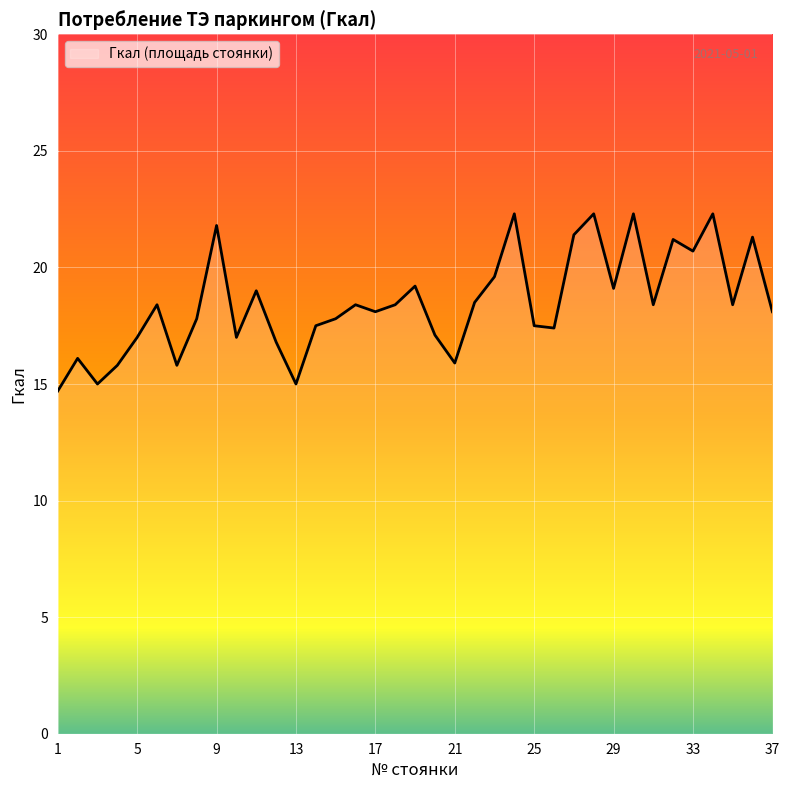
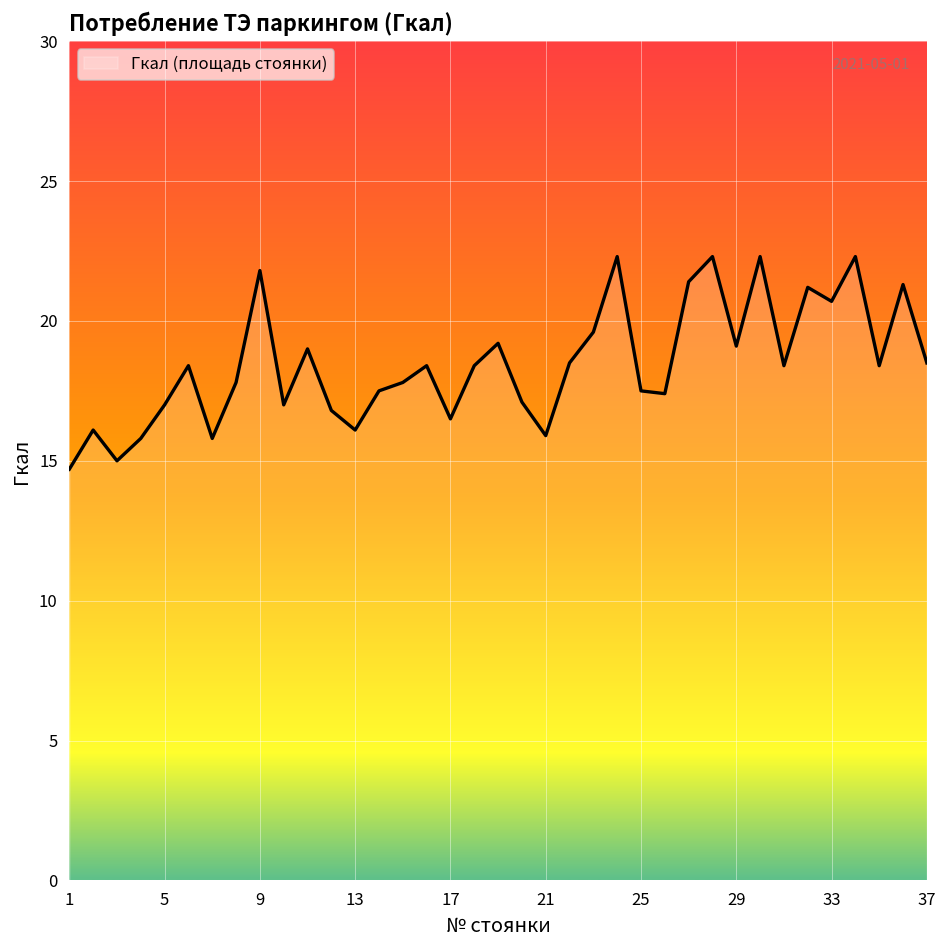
  {
    "1": 14.7,
    "5": 17.0,
    "9": 21.8,
-   "13": 15.0,
-   "17": 18.1,
+   "13": 16.1,
+   "17": 16.5,
    "21": 15.9,
    "25": 17.5,
    "29": 19.1,
    "33": 20.7,
-   "37": 18.1
+   "37": 18.5
  }
